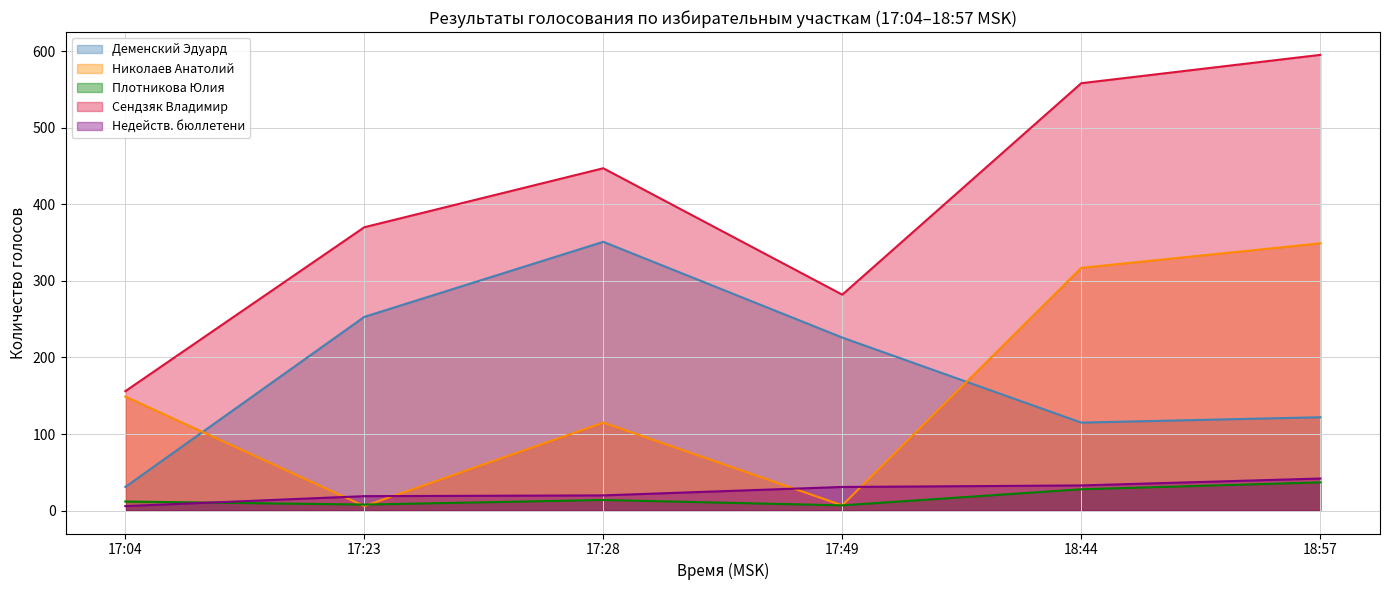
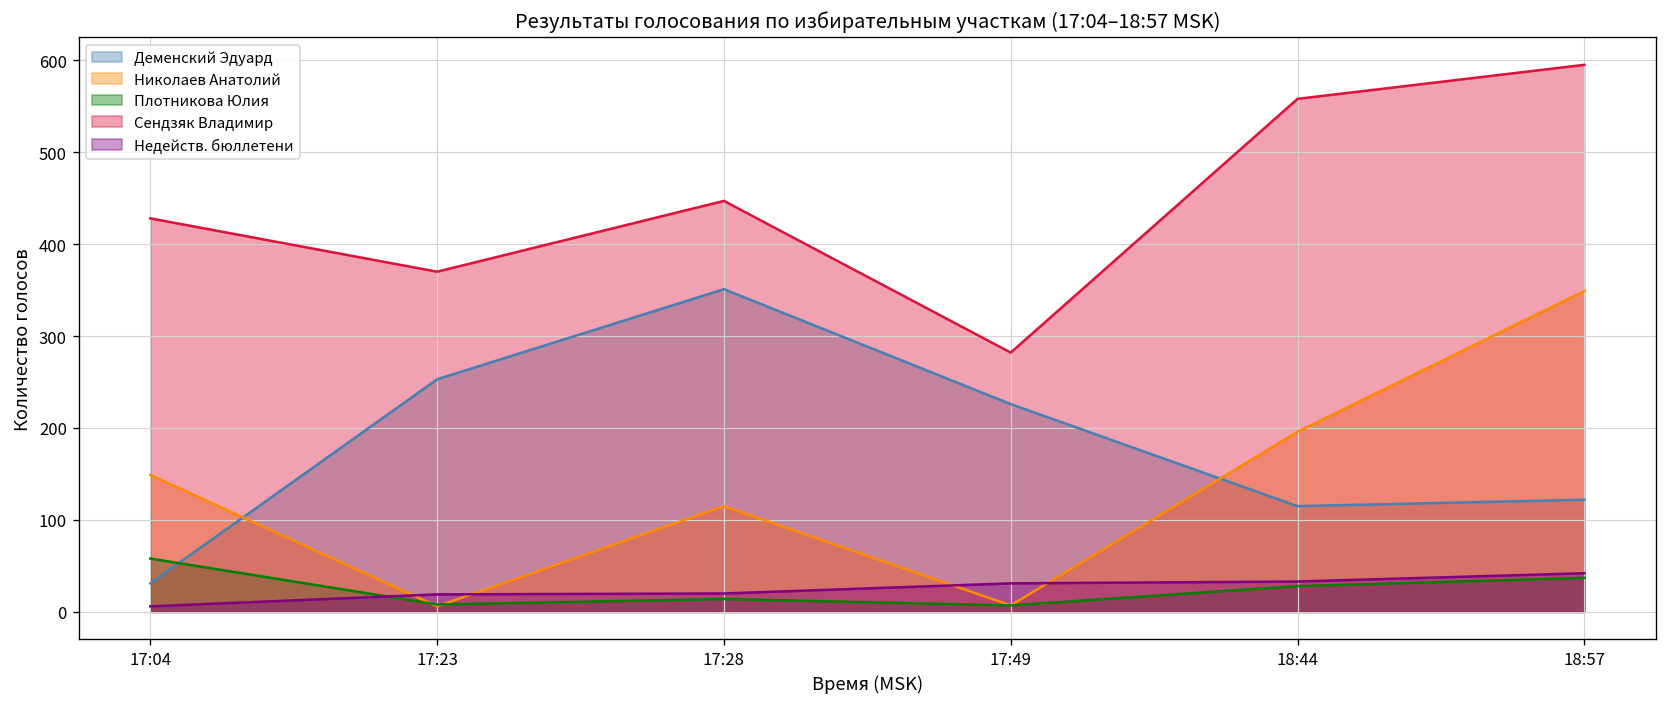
  {
    "Деменский Эдуард": {
      "17:04": 30,
      "17:23": 250,
      "17:28": 350,
      "17:49": 230,
      "18:44": 120,
      "18:57": 120
    },
    "Николаев Анатолий": {
      "17:04": 150,
      "17:28": 120,
-     "18:44": 320,
+     "18:44": 200,
      "18:57": 350
    },
    "Плотникова Юлия": {
-     "17:04": 10,
+     "17:04": 60,
      "17:28": 10,
      "18:44": 30,
      "18:57": 40
    },
    "Сендзяк Владимир": {
-     "17:04": 160,
+     "17:04": 430,
      "17:23": 370,
      "17:28": 450,
      "17:49": 280,
      "18:44": 560,
      "18:57": 600
    },
    "Недейств. бюллетени": {
      "17:04": 10,
      "17:23": 20,
      "17:28": 20,
      "17:49": 30,
      "18:44": 30,
      "18:57": 40
    }
  }
